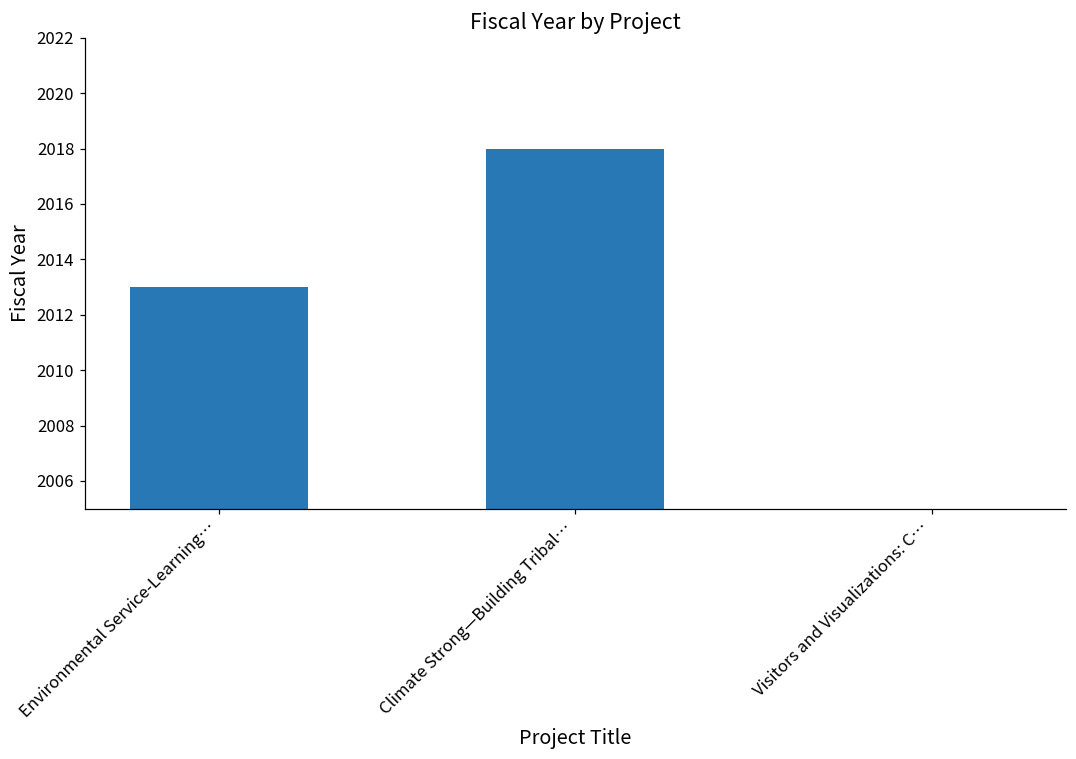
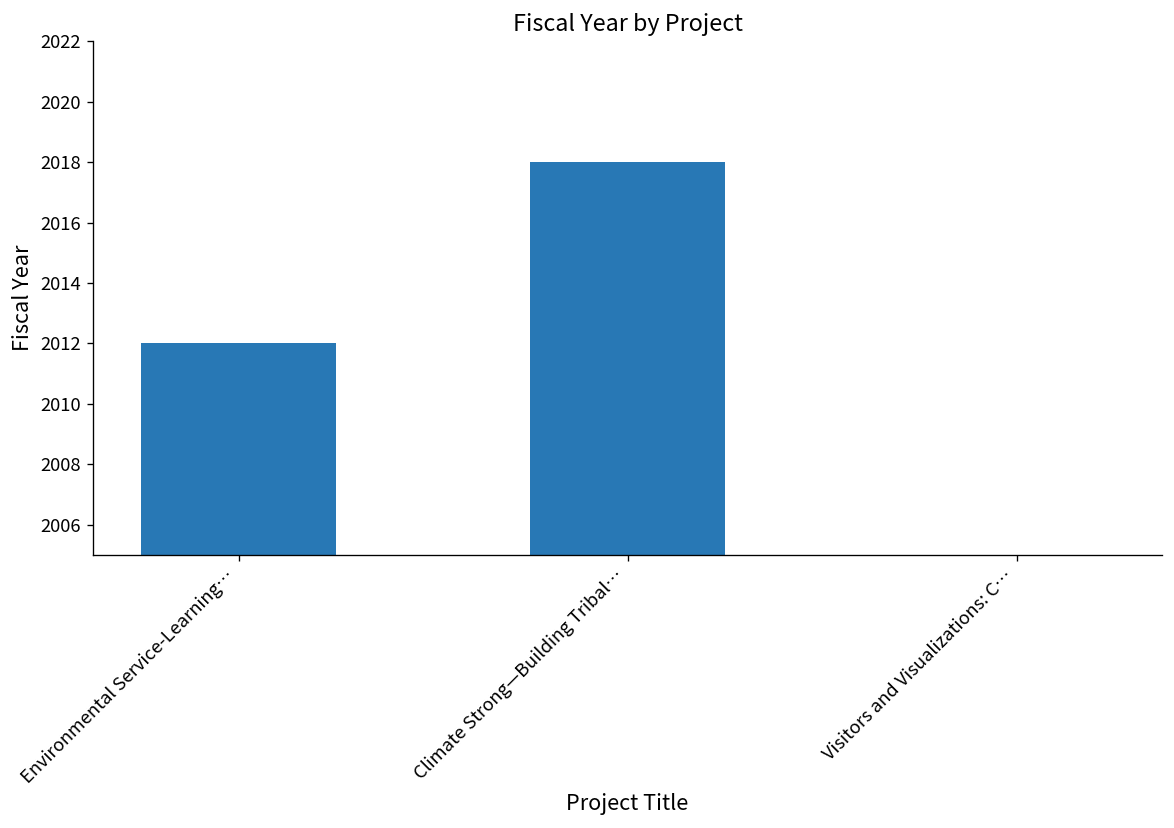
  {
-   "Environmental Service-Learning…": 2013,
+   "Environmental Service-Learning…": 2012,
    "Climate Strong—Building Tribal…": 2018,
    "Visitors and Visualizations: C…": 2005
  }
